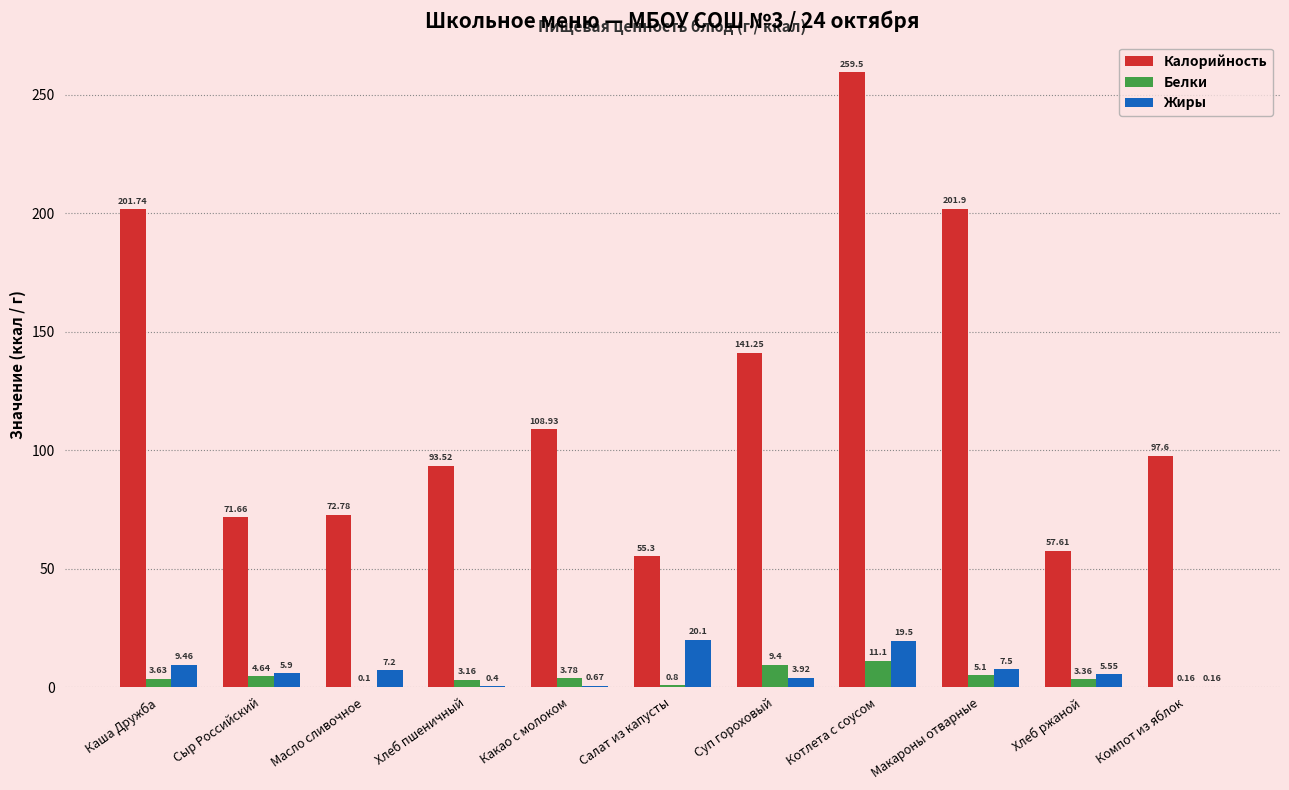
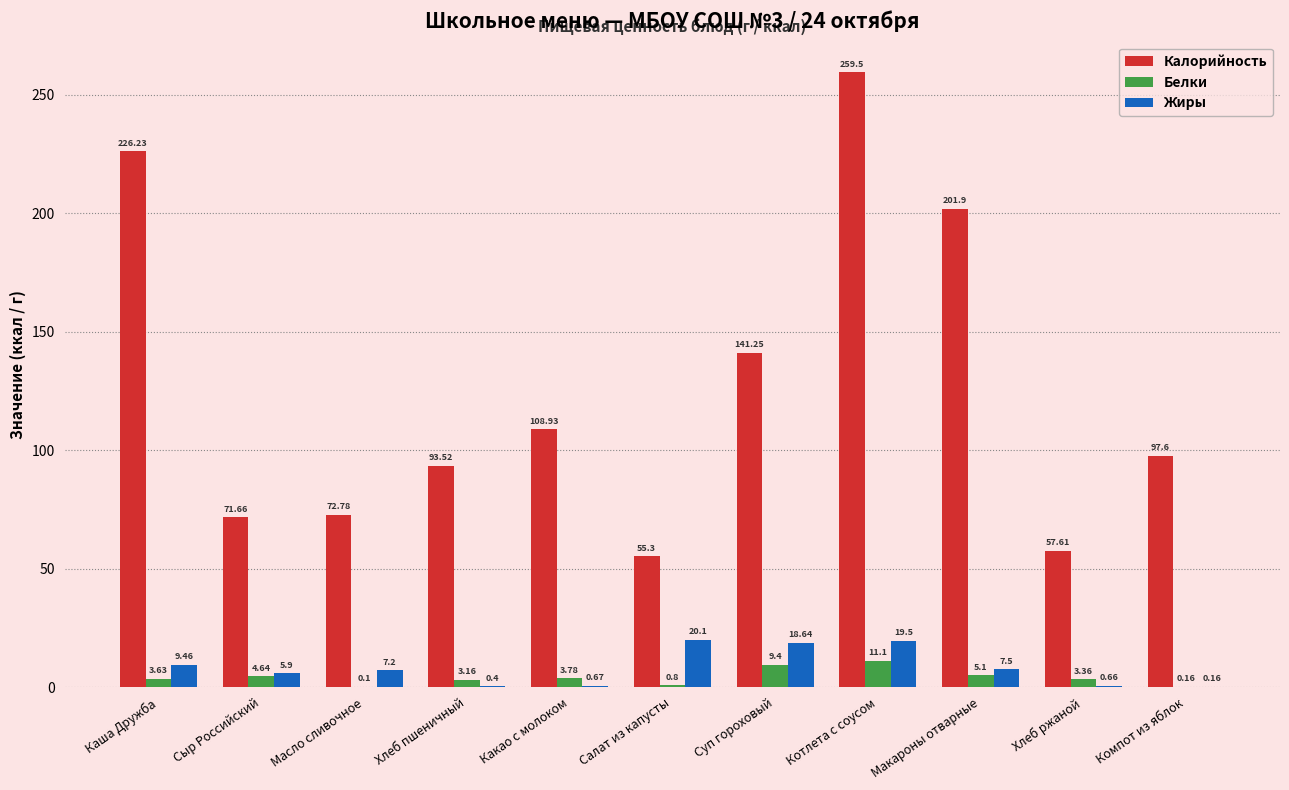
  {
    "Калорийность": {
-     "Каша Дружба": 201.74,
+     "Каша Дружба": 226.23,
      "Сыр Российский": 71.66,
      "Масло сливочное": 72.78,
      "Хлеб пшеничный": 93.52,
      "Какао с молоком": 108.93,
      "Салат из капусты": 55.3,
      "Суп гороховый": 141.25,
      "Котлета с соусом": 259.5,
      "Макароны отварные": 201.9,
      "Хлеб ржаной": 57.61,
      "Компот из яблок": 97.6
    },
    "Белки": {
      "Каша Дружба": 3.63,
      "Сыр Российский": 4.64,
      "Масло сливочное": 0.1,
      "Хлеб пшеничный": 3.16,
      "Какао с молоком": 3.78,
      "Салат из капусты": 0.8,
      "Суп гороховый": 9.4,
      "Котлета с соусом": 11.1,
      "Макароны отварные": 5.1,
      "Хлеб ржаной": 3.36,
      "Компот из яблок": 0.16
    },
    "Жиры": {
      "Каша Дружба": 9.46,
      "Сыр Российский": 5.9,
      "Масло сливочное": 7.2,
      "Хлеб пшеничный": 0.4,
      "Какао с молоком": 0.67,
      "Салат из капусты": 20.1,
-     "Суп гороховый": 3.92,
+     "Суп гороховый": 18.64,
      "Котлета с соусом": 19.5,
      "Макароны отварные": 7.5,
-     "Хлеб ржаной": 5.55,
+     "Хлеб ржаной": 0.66,
      "Компот из яблок": 0.16
    }
  }
